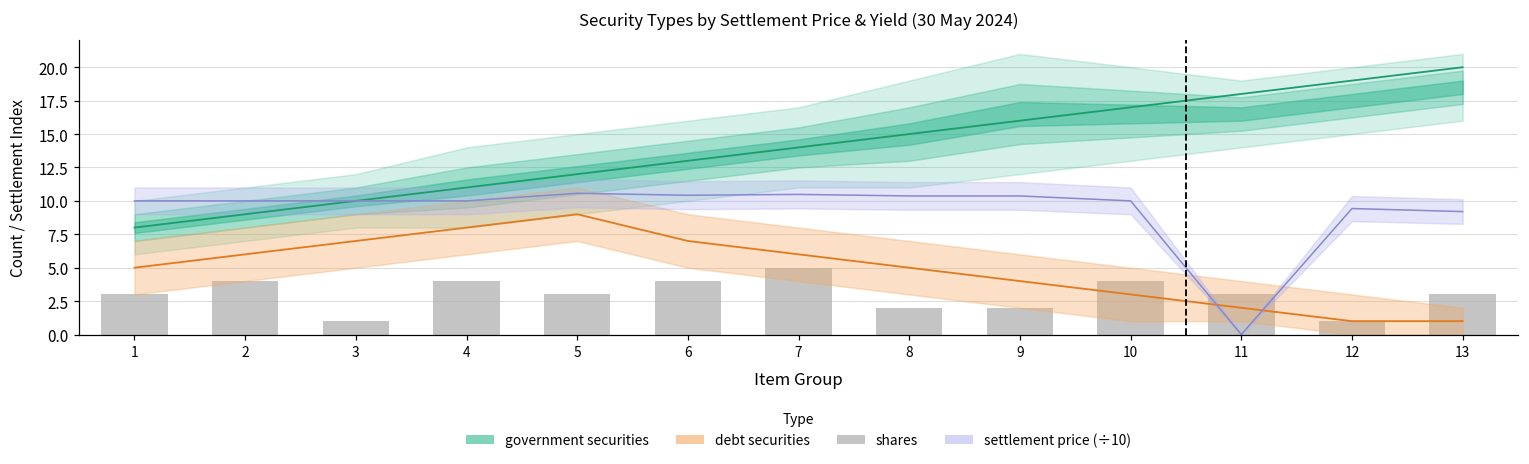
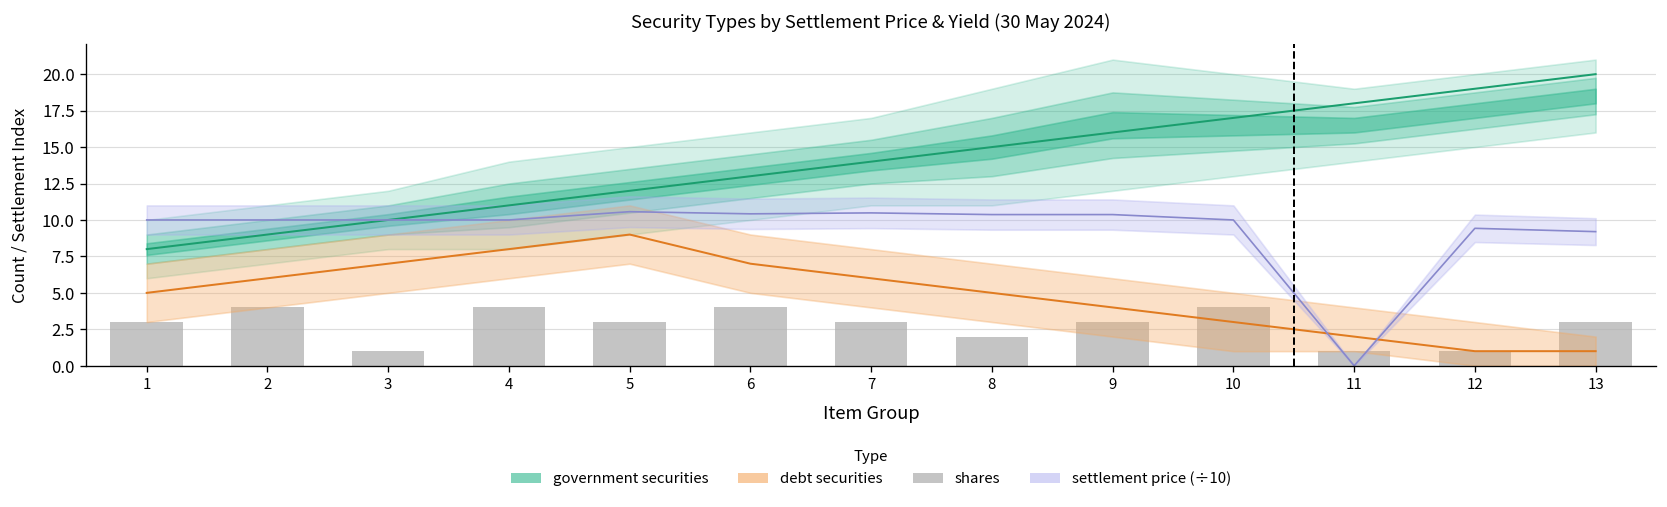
  {
    "shares": {
      "1": 3,
      "2": 4,
      "3": 1,
      "4": 4,
      "5": 3,
      "6": 4,
-     "7": 5,
+     "7": 3,
      "8": 2,
-     "9": 2,
+     "9": 3,
      "10": 4,
-     "11": 3,
+     "11": 1,
      "12": 1,
      "13": 3
    }
  }
